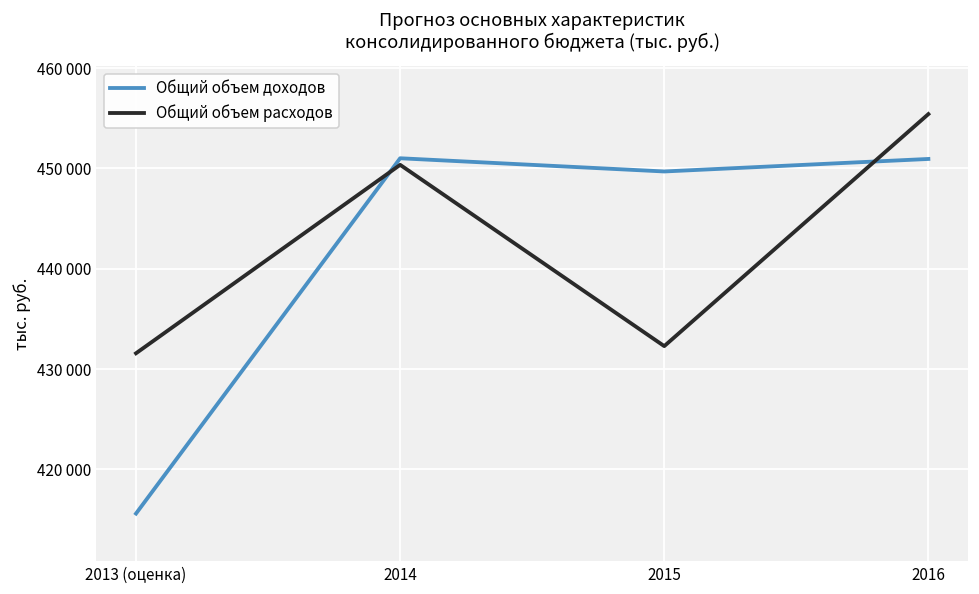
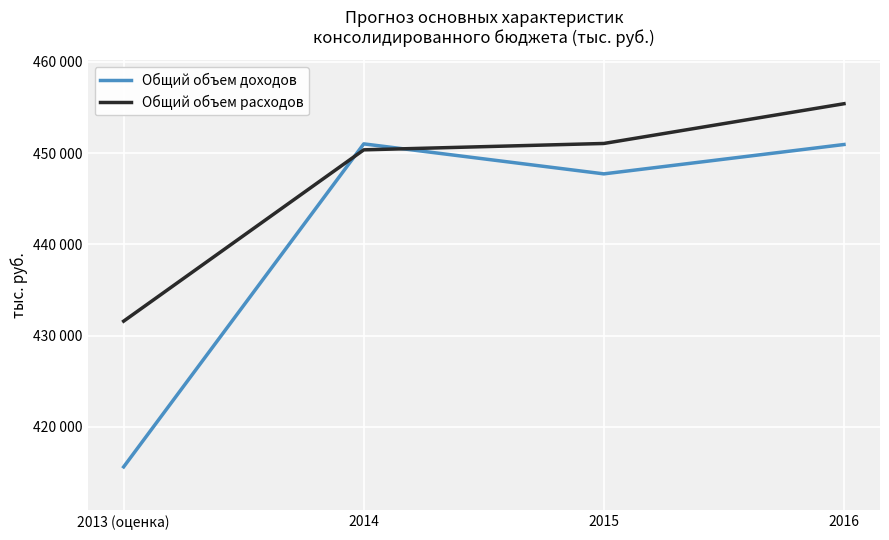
  {
    "Общий объем доходов": {
      "2013 (оценка)": 416000,
      "2014": 451000,
-     "2015": 450000,
+     "2015": 448000,
      "2016": 451000
    },
    "Общий объем расходов": {
      "2013 (оценка)": 432000,
      "2014": 450000,
-     "2015": 432000,
+     "2015": 451000,
      "2016": 455000
    }
  }
